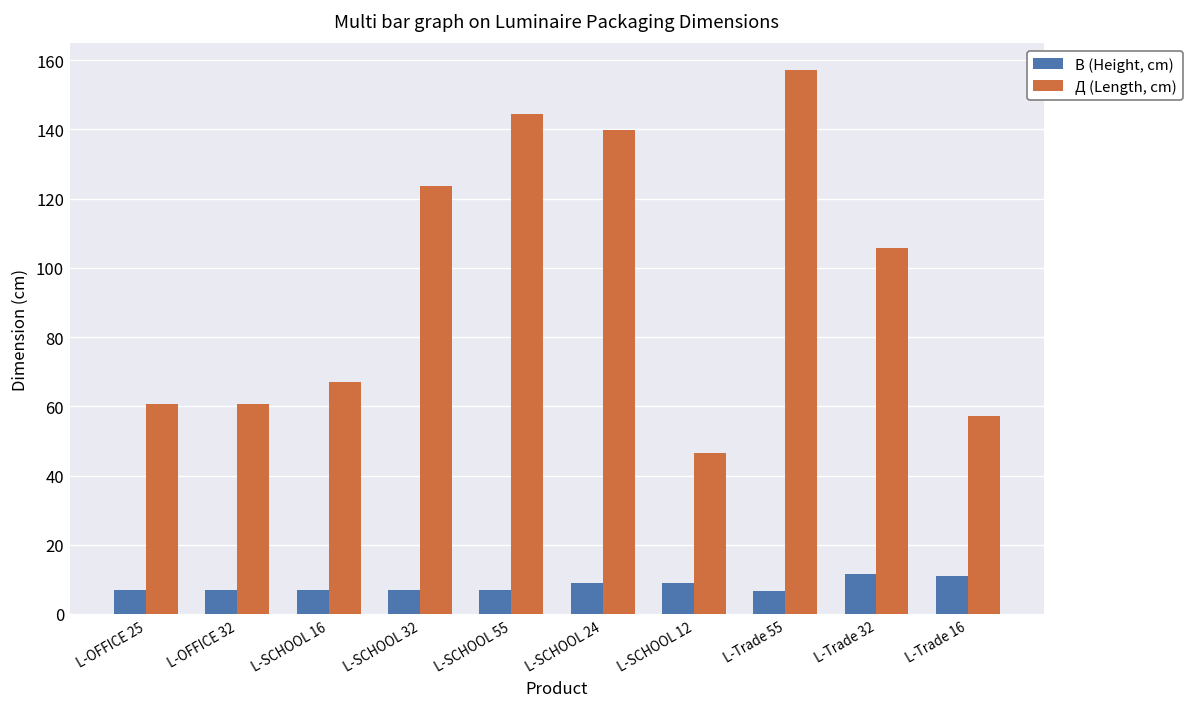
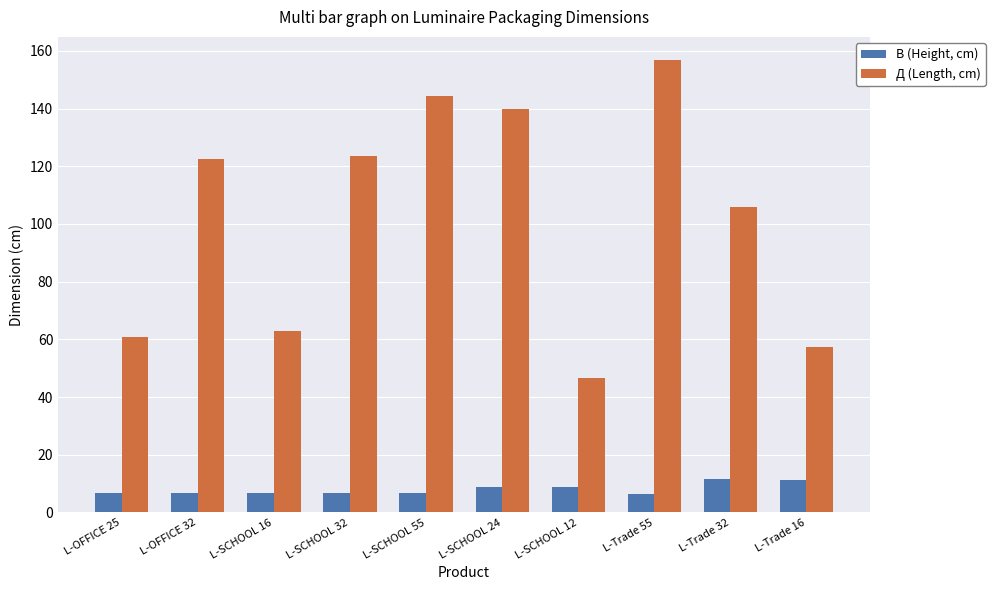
  {
    "В (Height, cm)": {
      "L-OFFICE 25": 7,
      "L-OFFICE 32": 7,
      "L-SCHOOL 16": 7,
      "L-SCHOOL 32": 7,
      "L-SCHOOL 55": 7,
      "L-SCHOOL 24": 9,
      "L-SCHOOL 12": 9,
      "L-Trade 55": 7,
      "L-Trade 32": 12,
      "L-Trade 16": 11
    },
    "Д (Length, cm)": {
      "L-OFFICE 25": 61,
-     "L-OFFICE 32": 61,
-     "L-SCHOOL 16": 67,
+     "L-OFFICE 32": 122,
+     "L-SCHOOL 16": 63,
      "L-SCHOOL 32": 124,
      "L-SCHOOL 55": 144,
      "L-SCHOOL 24": 140,
      "L-SCHOOL 12": 47,
      "L-Trade 55": 157,
      "L-Trade 32": 106,
      "L-Trade 16": 57
    }
  }
